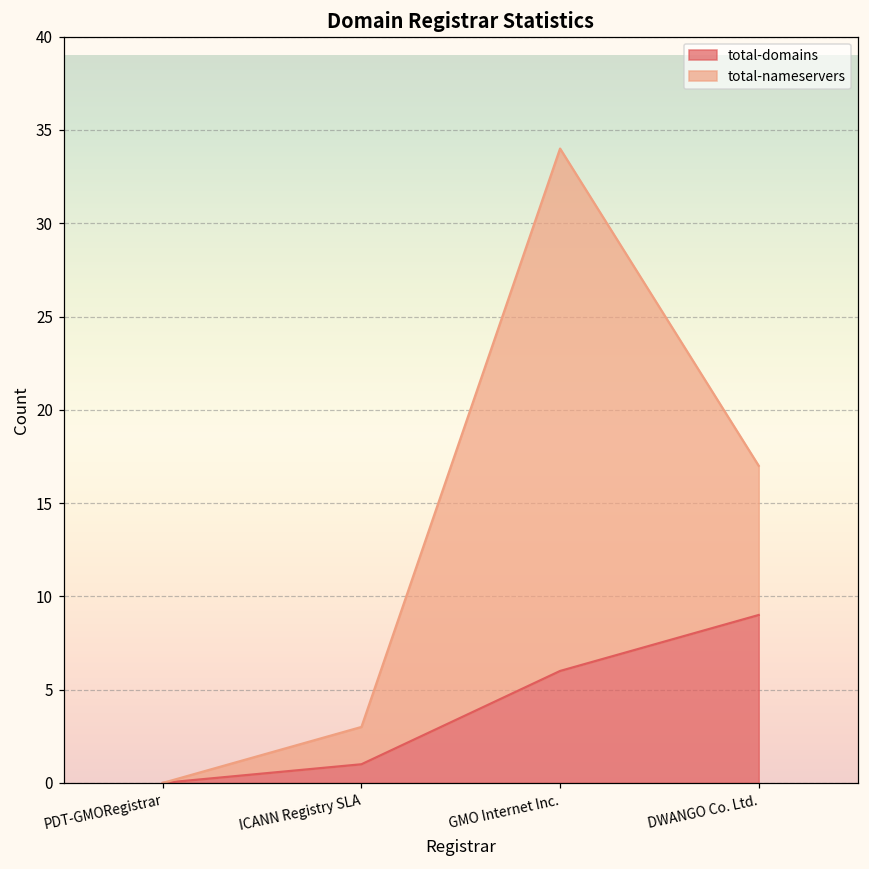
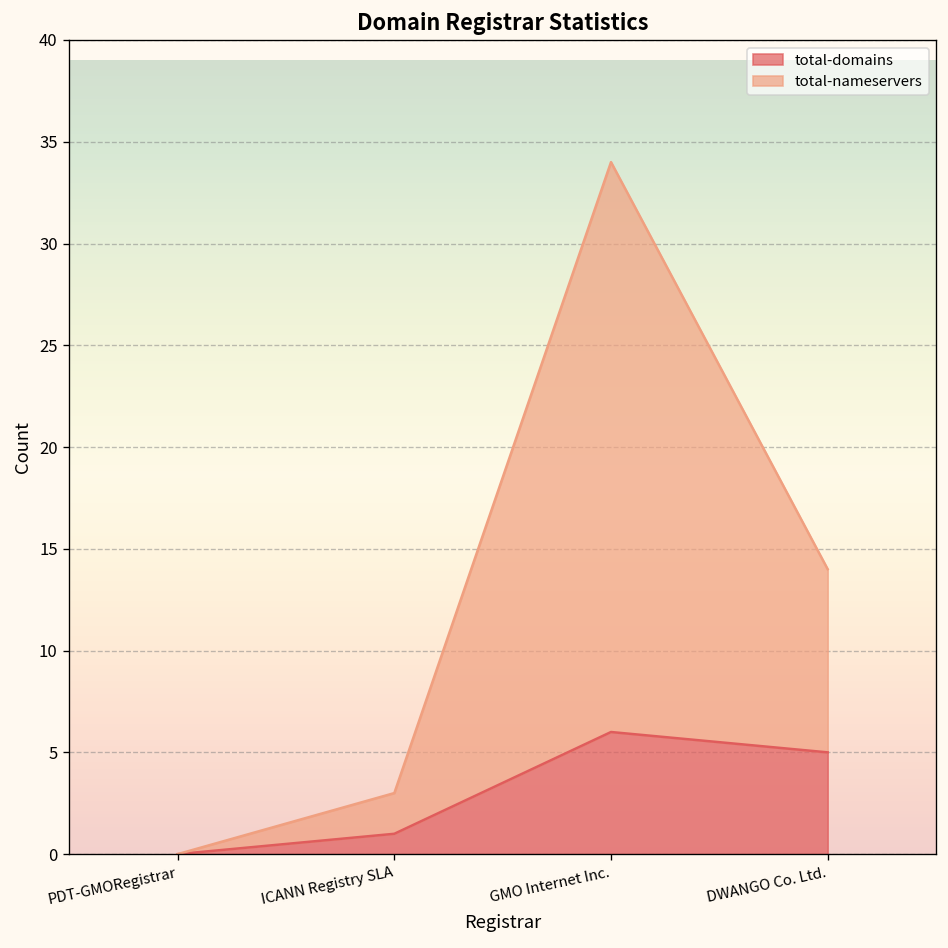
  {
    "total-domains": {
      "ICANN Registry SLA": 1,
      "GMO Internet Inc.": 6,
-     "DWANGO Co. Ltd.": 9
+     "DWANGO Co. Ltd.": 5
    },
    "total-nameservers": {
      "ICANN Registry SLA": 2,
      "GMO Internet Inc.": 28,
-     "DWANGO Co. Ltd.": 8
+     "DWANGO Co. Ltd.": 9
    }
  }
